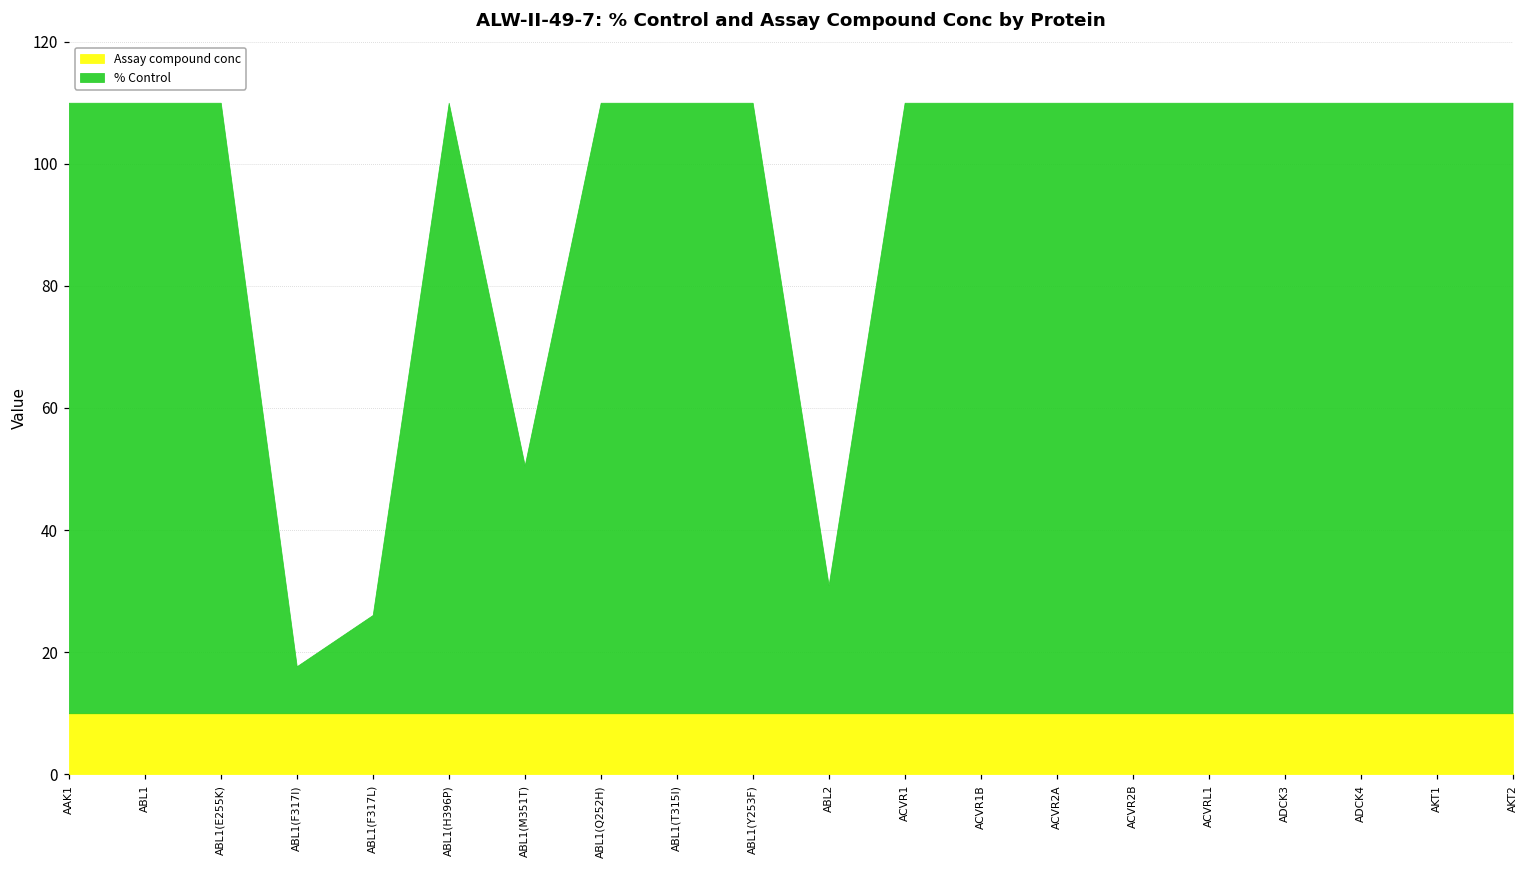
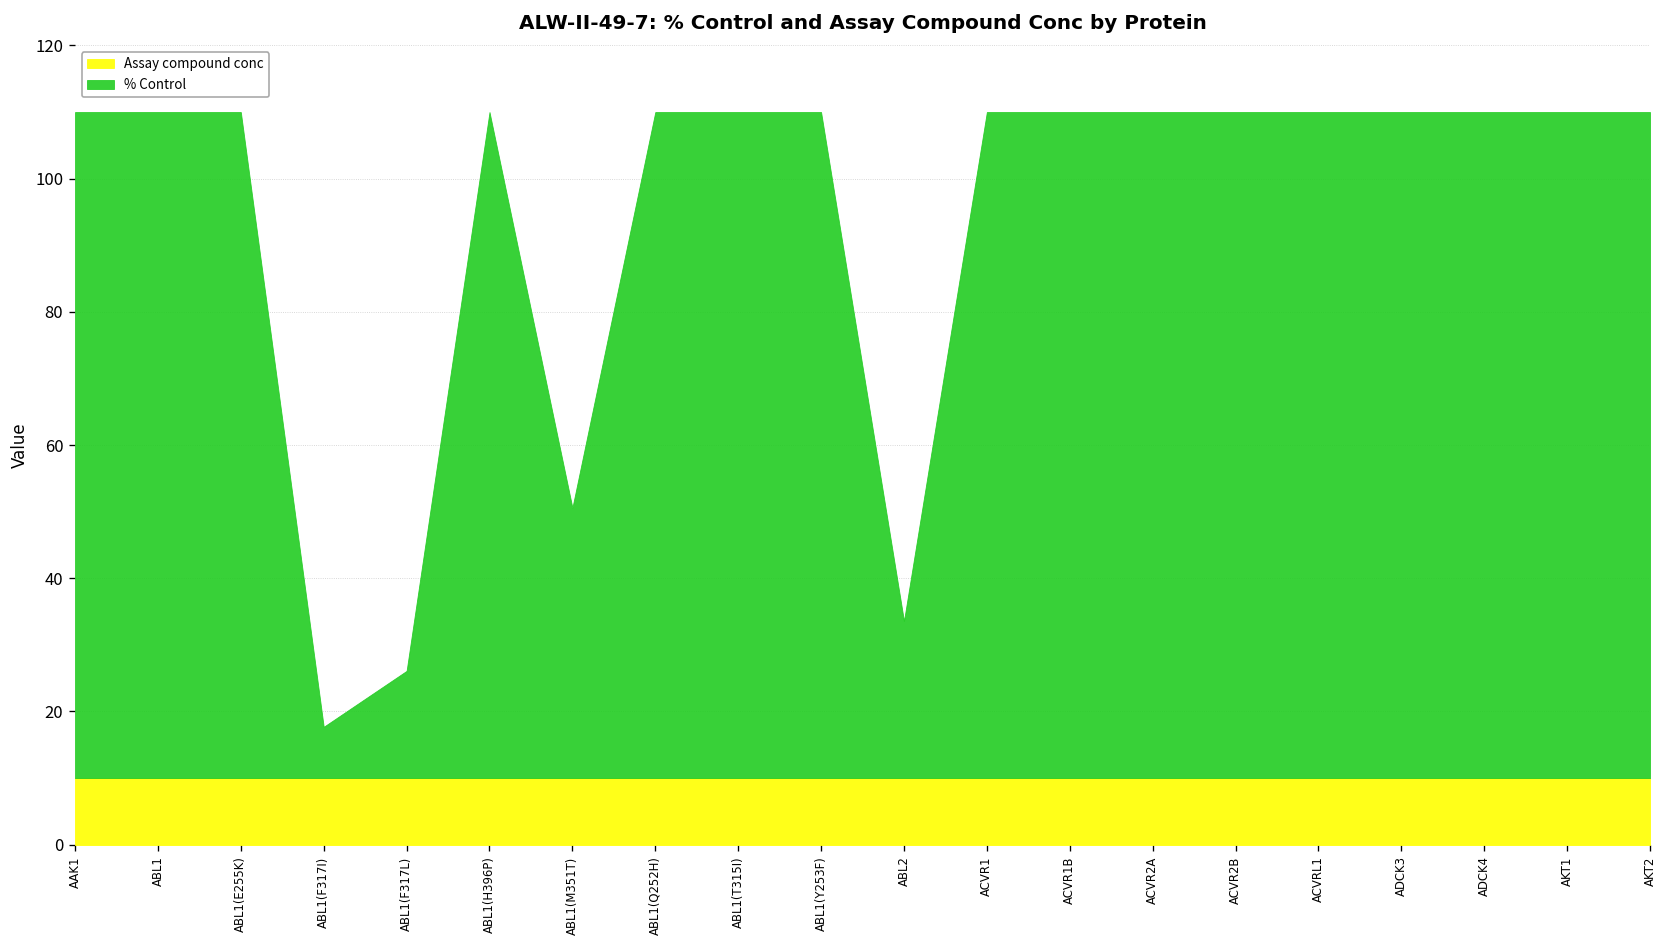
  {
    "Assay compound conc": {
      "AAK1": 10,
      "ABL1": 10,
      "ABL1(E255K)": 10,
      "ABL1(F317I)": 10,
      "ABL1(F317L)": 10,
      "ABL1(H396P)": 10,
      "ABL1(M351T)": 10,
      "ABL1(Q252H)": 10,
      "ABL1(T315I)": 10,
      "ABL1(Y253F)": 10,
      "ABL2": 10,
      "ACVR1": 10,
      "ACVR1B": 10,
      "ACVR2A": 10,
      "ACVR2B": 10,
      "ACVRL1": 10,
      "ADCK3": 10,
      "ADCK4": 10,
      "AKT1": 10,
      "AKT2": 10
    },
    "% Control": {
      "AAK1": 100,
      "ABL1": 100,
      "ABL1(E255K)": 100,
      "ABL1(F317I)": 8,
      "ABL1(F317L)": 16,
      "ABL1(H396P)": 100,
      "ABL1(M351T)": 41,
      "ABL1(Q252H)": 100,
      "ABL1(T315I)": 100,
      "ABL1(Y253F)": 100,
-     "ABL2": 21,
+     "ABL2": 24,
      "ACVR1": 100,
      "ACVR1B": 100,
      "ACVR2A": 100,
      "ACVR2B": 100,
      "ACVRL1": 100,
      "ADCK3": 100,
      "ADCK4": 100,
      "AKT1": 100,
      "AKT2": 100
    }
  }
